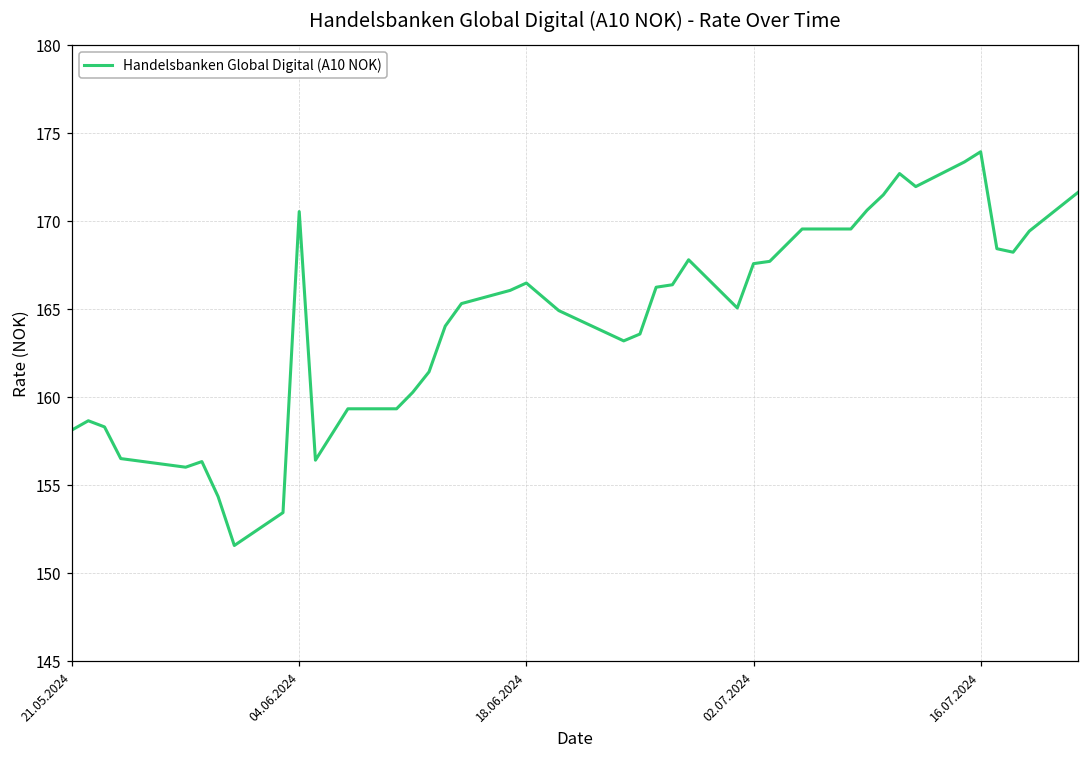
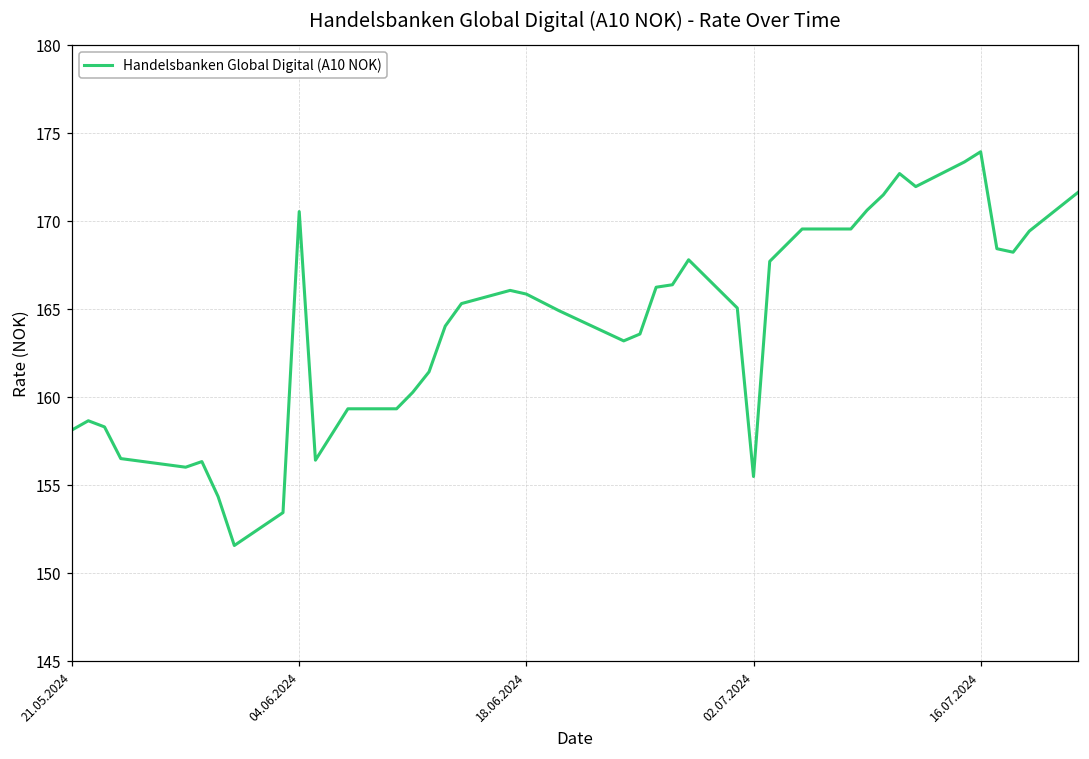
  {
    "21.05.2024": 158.2,
    "04.06.2024": 170.6,
-   "18.06.2024": 166.5,
-   "02.07.2024": 167.6,
+   "18.06.2024": 165.9,
+   "02.07.2024": 155.5,
    "16.07.2024": 174.0
  }
